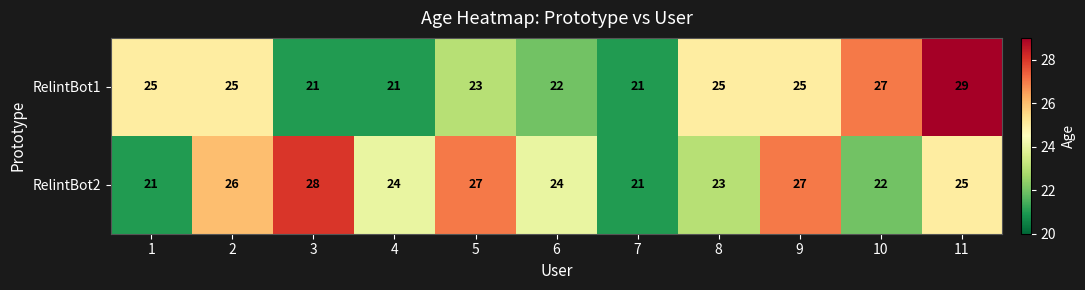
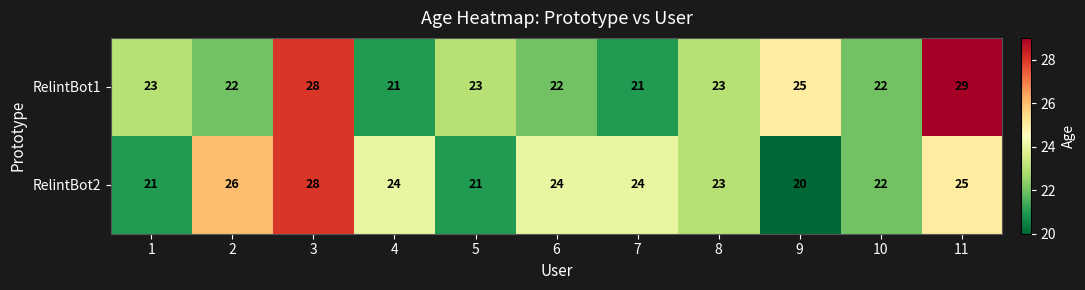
  {
    "RelintBot1": {
-     "1": 25,
-     "2": 25,
-     "3": 21,
+     "1": 23,
+     "2": 22,
+     "3": 28,
      "4": 21,
      "5": 23,
      "6": 22,
      "7": 21,
-     "8": 25,
+     "8": 23,
      "9": 25,
-     "10": 27,
+     "10": 22,
      "11": 29
    },
    "RelintBot2": {
      "1": 21,
      "2": 26,
      "3": 28,
      "4": 24,
-     "5": 27,
+     "5": 21,
      "6": 24,
-     "7": 21,
+     "7": 24,
      "8": 23,
-     "9": 27,
+     "9": 20,
      "10": 22,
      "11": 25
    }
  }
